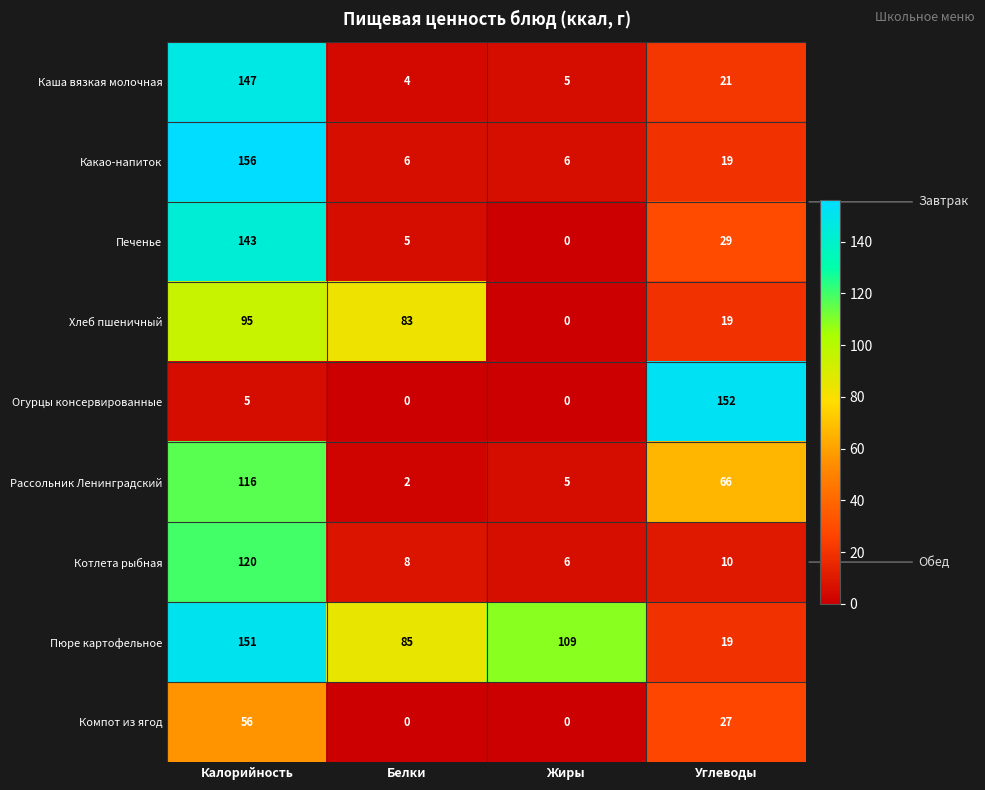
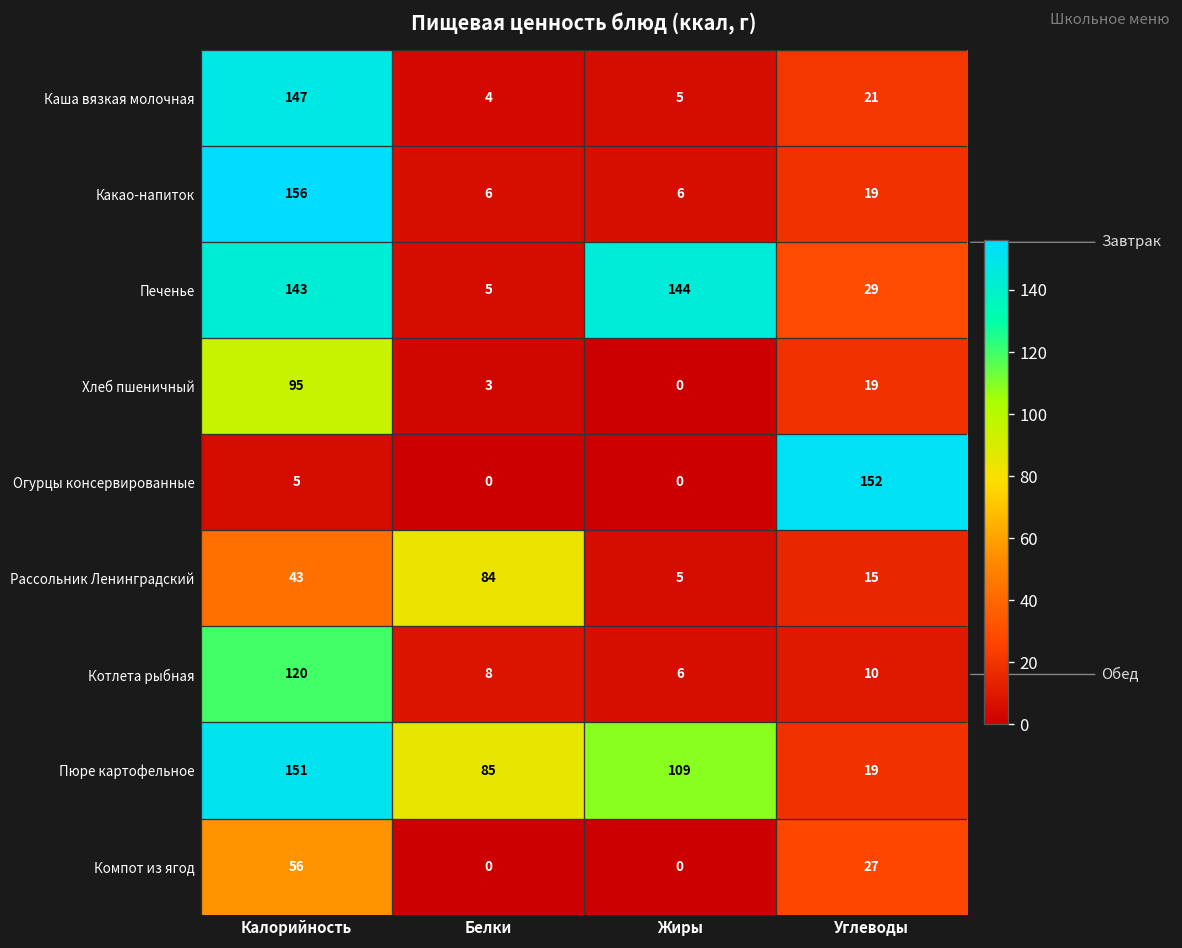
  {
    "Каша вязкая молочная": {
      "Калорийность": 147,
      "Белки": 4,
      "Жиры": 5,
      "Углеводы": 21
    },
    "Какао-напиток": {
      "Калорийность": 156,
      "Белки": 6,
      "Жиры": 6,
      "Углеводы": 19
    },
    "Печенье": {
      "Калорийность": 143,
      "Белки": 5,
-     "Жиры": 0,
+     "Жиры": 144,
      "Углеводы": 29
    },
    "Хлеб пшеничный": {
      "Калорийность": 95,
-     "Белки": 83,
+     "Белки": 3,
      "Жиры": 0,
      "Углеводы": 19
    },
    "Огурцы консервированные": {
      "Калорийность": 5,
      "Белки": 0,
      "Жиры": 0,
      "Углеводы": 152
    },
    "Рассольник Ленинградский": {
-     "Калорийность": 116,
-     "Белки": 2,
+     "Калорийность": 43,
+     "Белки": 84,
      "Жиры": 5,
-     "Углеводы": 66
+     "Углеводы": 15
    },
    "Котлета рыбная": {
      "Калорийность": 120,
      "Белки": 8,
      "Жиры": 6,
      "Углеводы": 10
    },
    "Пюре картофельное": {
      "Калорийность": 151,
      "Белки": 85,
      "Жиры": 109,
      "Углеводы": 19
    },
    "Компот из ягод": {
      "Калорийность": 56,
      "Белки": 0,
      "Жиры": 0,
      "Углеводы": 27
    }
  }
